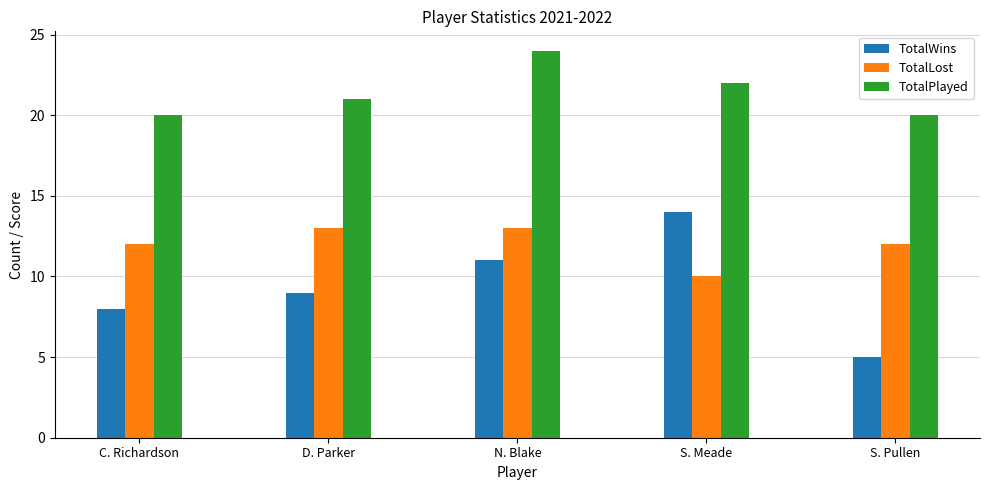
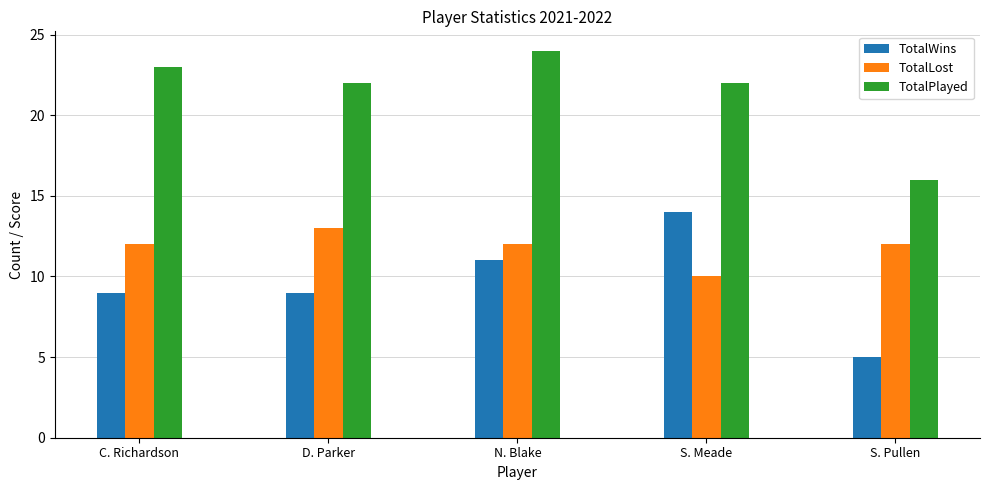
  {
    "TotalWins": {
-     "C. Richardson": 8,
+     "C. Richardson": 9,
      "D. Parker": 9,
      "N. Blake": 11,
      "S. Meade": 14,
      "S. Pullen": 5
    },
    "TotalLost": {
      "C. Richardson": 12,
      "D. Parker": 13,
-     "N. Blake": 13,
+     "N. Blake": 12,
      "S. Meade": 10,
      "S. Pullen": 12
    },
    "TotalPlayed": {
-     "C. Richardson": 20,
-     "D. Parker": 21,
+     "C. Richardson": 23,
+     "D. Parker": 22,
      "N. Blake": 24,
      "S. Meade": 22,
-     "S. Pullen": 20
+     "S. Pullen": 16
    }
  }
